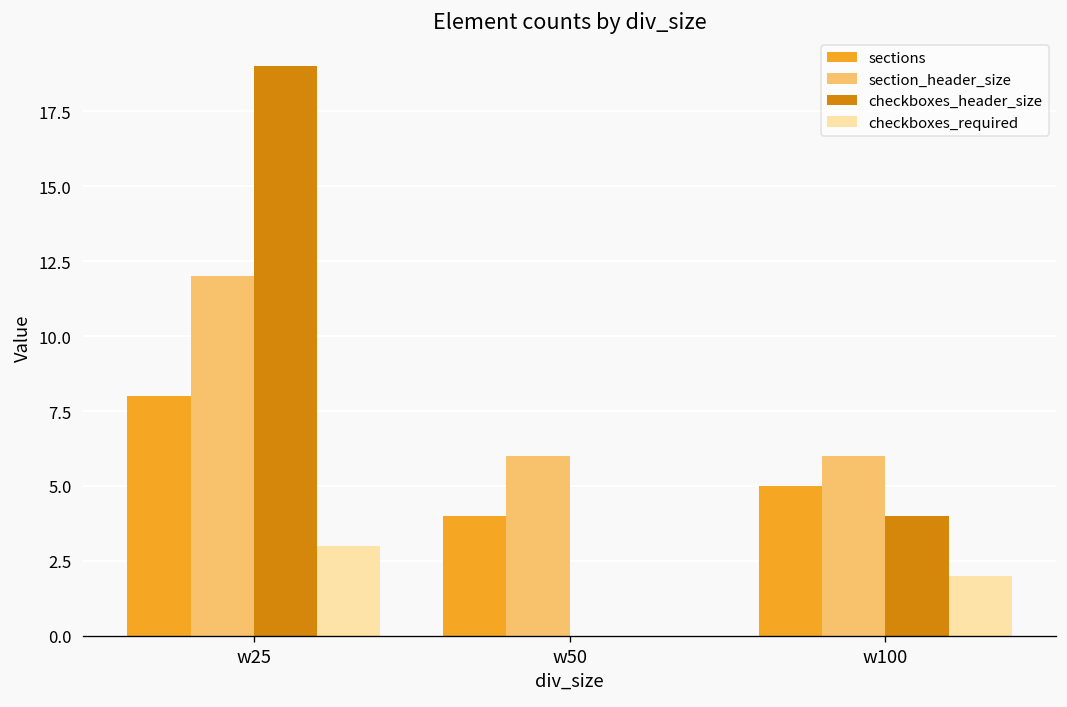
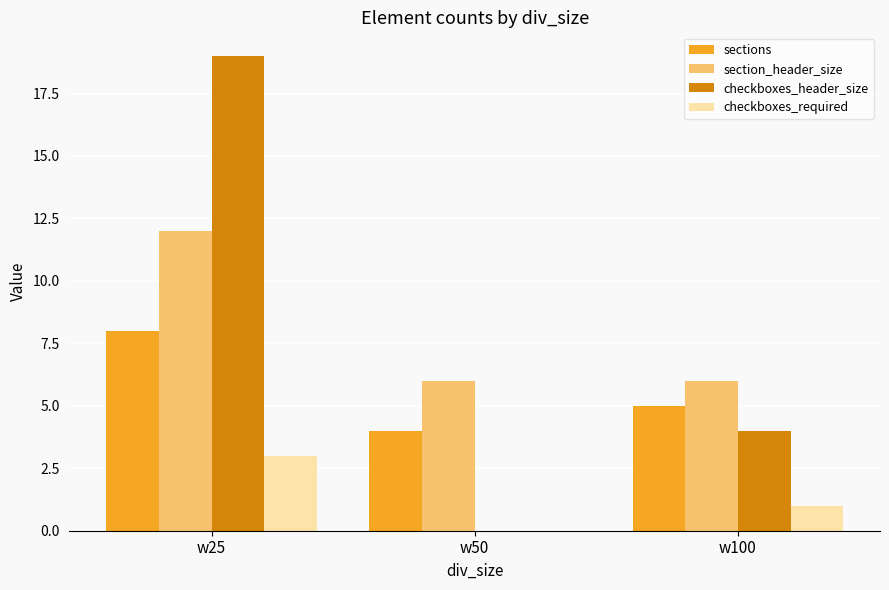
  {
    "section_header_size": {
      "w25": 12,
      "w50": 6,
      "w100": 6
    },
    "checkboxes_required": {
      "w25": 3,
      "w50": 0,
-     "w100": 2
+     "w100": 1
    }
  }
